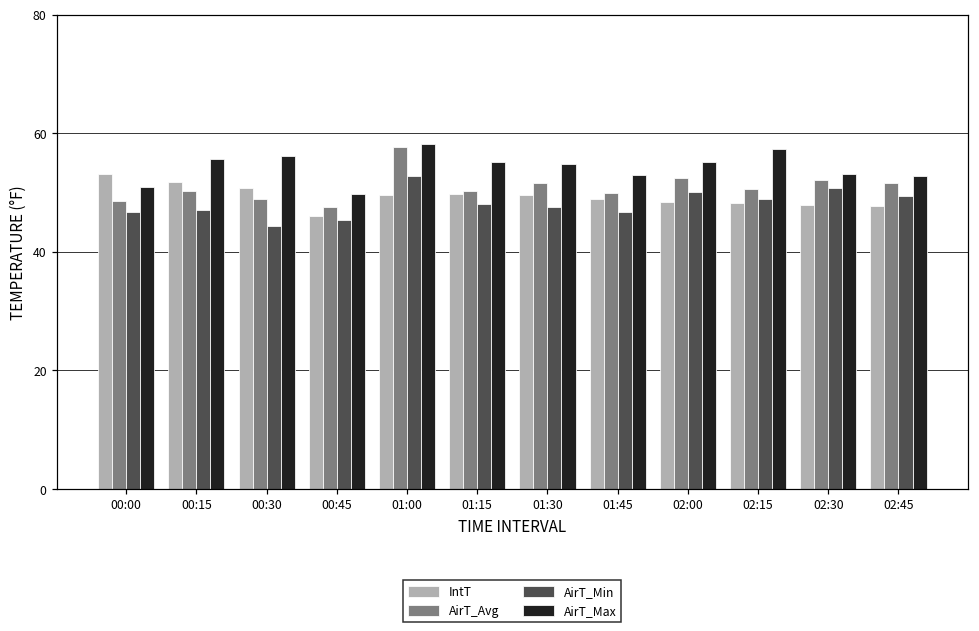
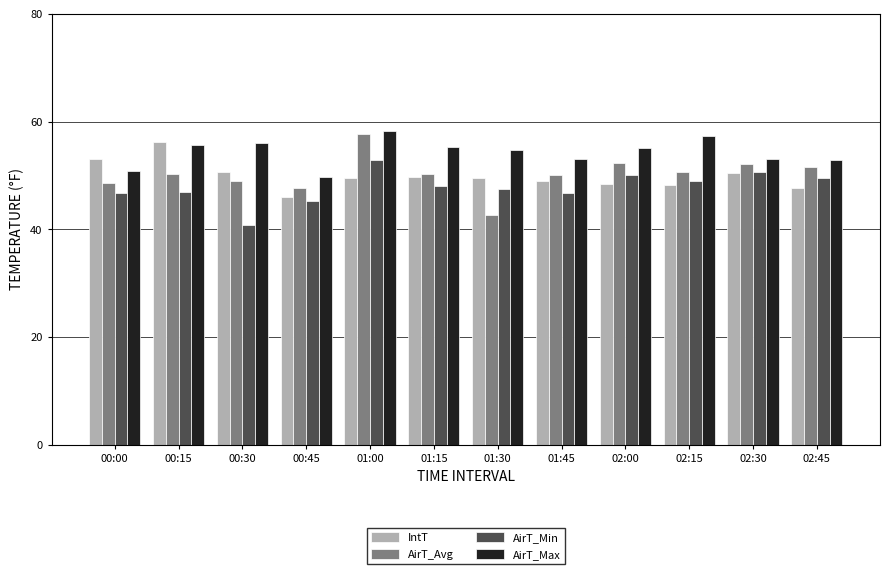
  {
    "IntT": {
      "00:00": 53,
-     "00:15": 52,
+     "00:15": 56,
      "00:30": 51,
      "00:45": 46,
      "01:00": 50,
      "01:15": 50,
      "01:30": 50,
      "01:45": 49,
      "02:00": 48,
      "02:15": 48,
-     "02:30": 48,
+     "02:30": 50,
      "02:45": 48
    },
    "AirT_Avg": {
      "00:00": 49,
      "00:15": 50,
      "00:30": 49,
      "00:45": 48,
      "01:00": 58,
      "01:15": 50,
-     "01:30": 52,
+     "01:30": 43,
      "01:45": 50,
      "02:00": 52,
      "02:15": 51,
      "02:30": 52,
      "02:45": 52
    },
    "AirT_Min": {
      "00:00": 47,
      "00:15": 47,
-     "00:30": 44,
+     "00:30": 41,
      "00:45": 45,
      "01:00": 53,
      "01:15": 48,
      "01:30": 48,
      "01:45": 47,
      "02:00": 50,
      "02:15": 49,
      "02:30": 51,
      "02:45": 50
    },
    "AirT_Max": {
      "00:00": 51,
      "00:15": 56,
      "00:30": 56,
      "00:45": 50,
      "01:00": 58,
      "01:15": 55,
      "01:30": 55,
      "01:45": 53,
      "02:00": 55,
      "02:15": 57,
      "02:30": 53,
      "02:45": 53
    }
  }
